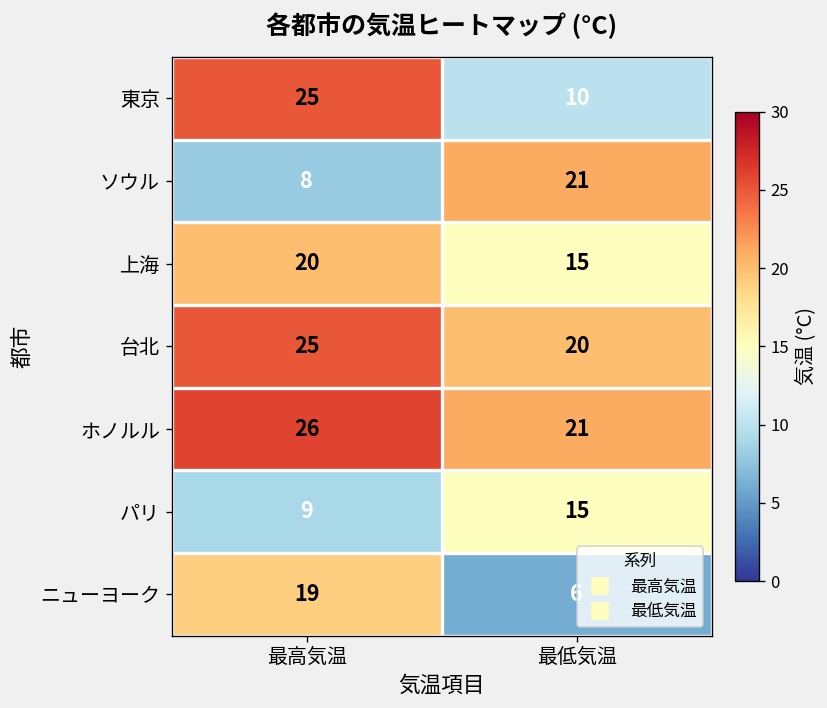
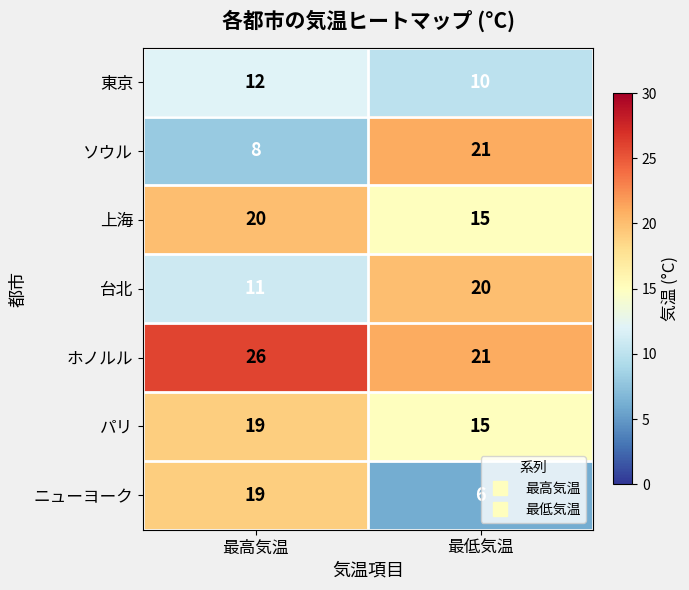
  {
    "東京": {
-     "最高気温": 25,
+     "最高気温": 12,
      "最低気温": 10
    },
    "ソウル": {
      "最高気温": 8,
      "最低気温": 21
    },
    "上海": {
      "最高気温": 20,
      "最低気温": 15
    },
    "台北": {
-     "最高気温": 25,
+     "最高気温": 11,
      "最低気温": 20
    },
    "ホノルル": {
      "最高気温": 26,
      "最低気温": 21
    },
    "パリ": {
-     "最高気温": 9,
+     "最高気温": 19,
      "最低気温": 15
    },
    "ニューヨーク": {
      "最高気温": 19
    }
  }
